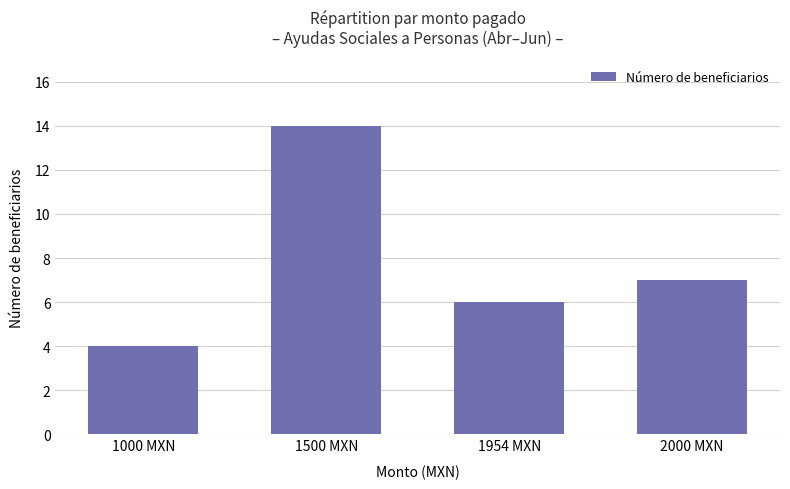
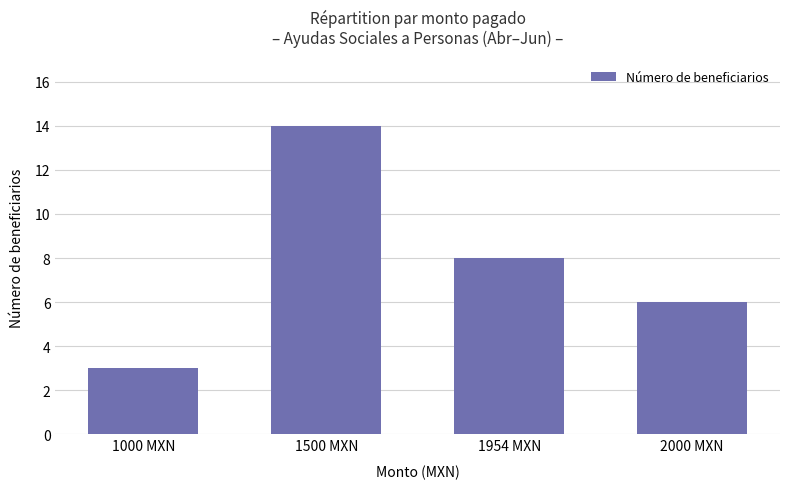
  {
-   "1000 MXN": 4,
+   "1000 MXN": 3,
    "1500 MXN": 14,
-   "1954 MXN": 6,
-   "2000 MXN": 7
+   "1954 MXN": 8,
+   "2000 MXN": 6
  }
